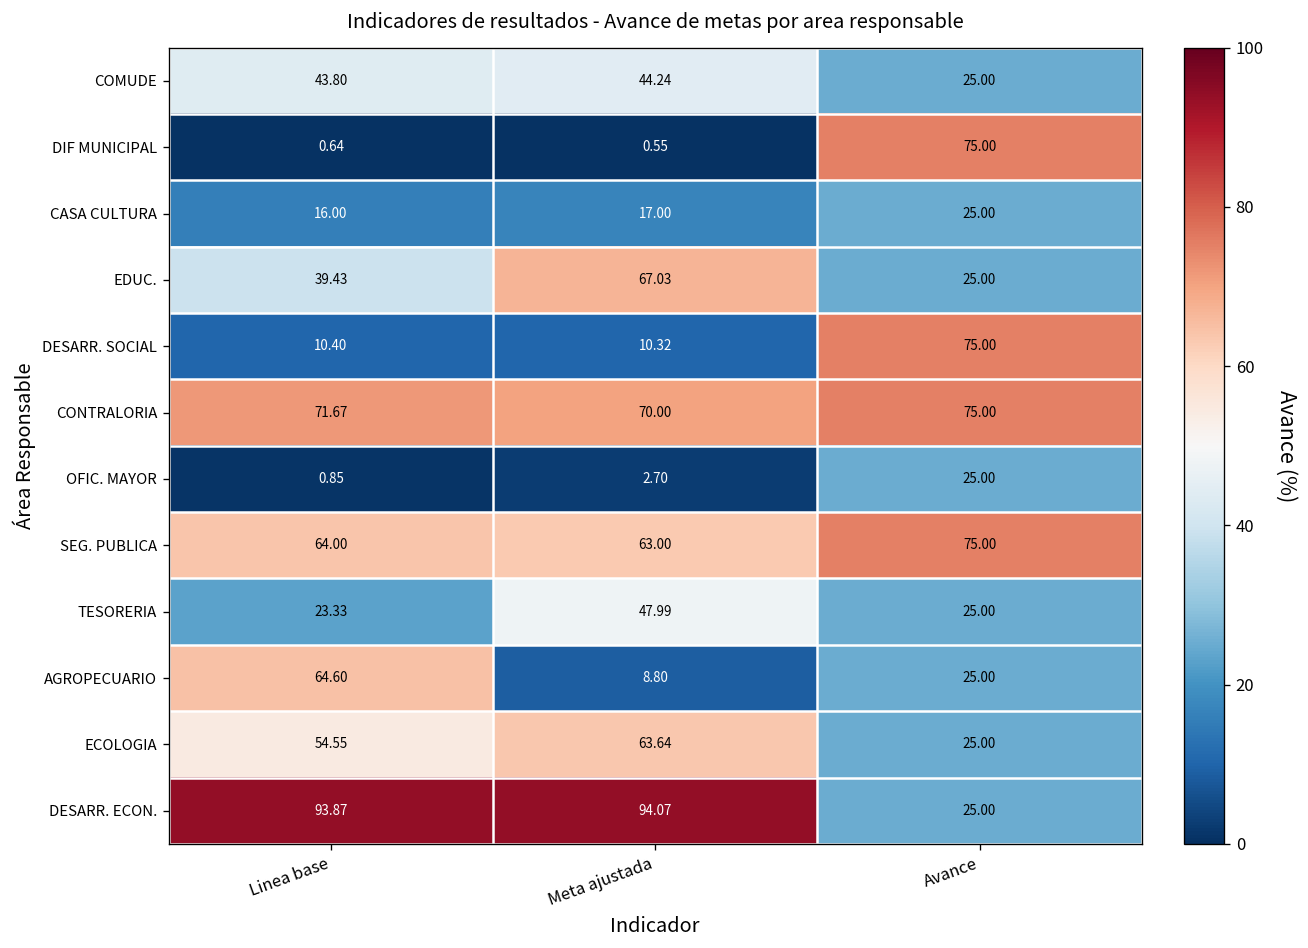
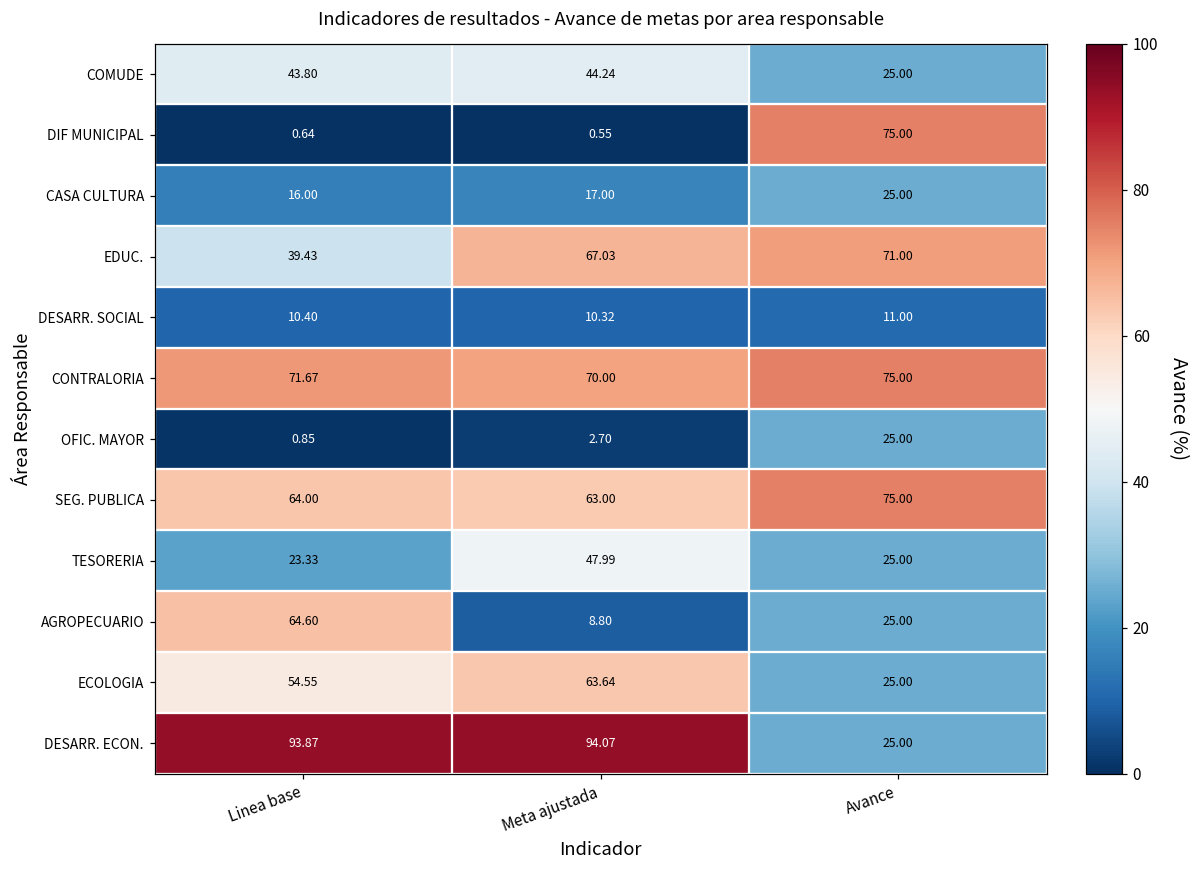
  {
    "COMUDE": {
      "Linea base": 43.80,
      "Meta ajustada": 44.24,
      "Avance": 25.00
    },
    "DIF MUNICIPAL": {
      "Linea base": 0.64,
      "Meta ajustada": 0.55,
      "Avance": 75.00
    },
    "CASA CULTURA": {
      "Linea base": 16.00,
      "Meta ajustada": 17.00,
      "Avance": 25.00
    },
    "EDUC.": {
      "Linea base": 39.43,
      "Meta ajustada": 67.03,
-     "Avance": 25.00
+     "Avance": 71.00
    },
    "DESARR. SOCIAL": {
      "Linea base": 10.40,
      "Meta ajustada": 10.32,
-     "Avance": 75.00
+     "Avance": 11.00
    },
    "CONTRALORIA": {
      "Linea base": 71.67,
      "Meta ajustada": 70.00,
      "Avance": 75.00
    },
    "OFIC. MAYOR": {
      "Linea base": 0.85,
      "Meta ajustada": 2.70,
      "Avance": 25.00
    },
    "SEG. PUBLICA": {
      "Linea base": 64.00,
      "Meta ajustada": 63.00,
      "Avance": 75.00
    },
    "TESORERIA": {
      "Linea base": 23.33,
      "Meta ajustada": 47.99,
      "Avance": 25.00
    },
    "AGROPECUARIO": {
      "Linea base": 64.60,
      "Meta ajustada": 8.80,
      "Avance": 25.00
    },
    "ECOLOGIA": {
      "Linea base": 54.55,
      "Meta ajustada": 63.64,
      "Avance": 25.00
    },
    "DESARR. ECON.": {
      "Linea base": 93.87,
      "Meta ajustada": 94.07,
      "Avance": 25.00
    }
  }
